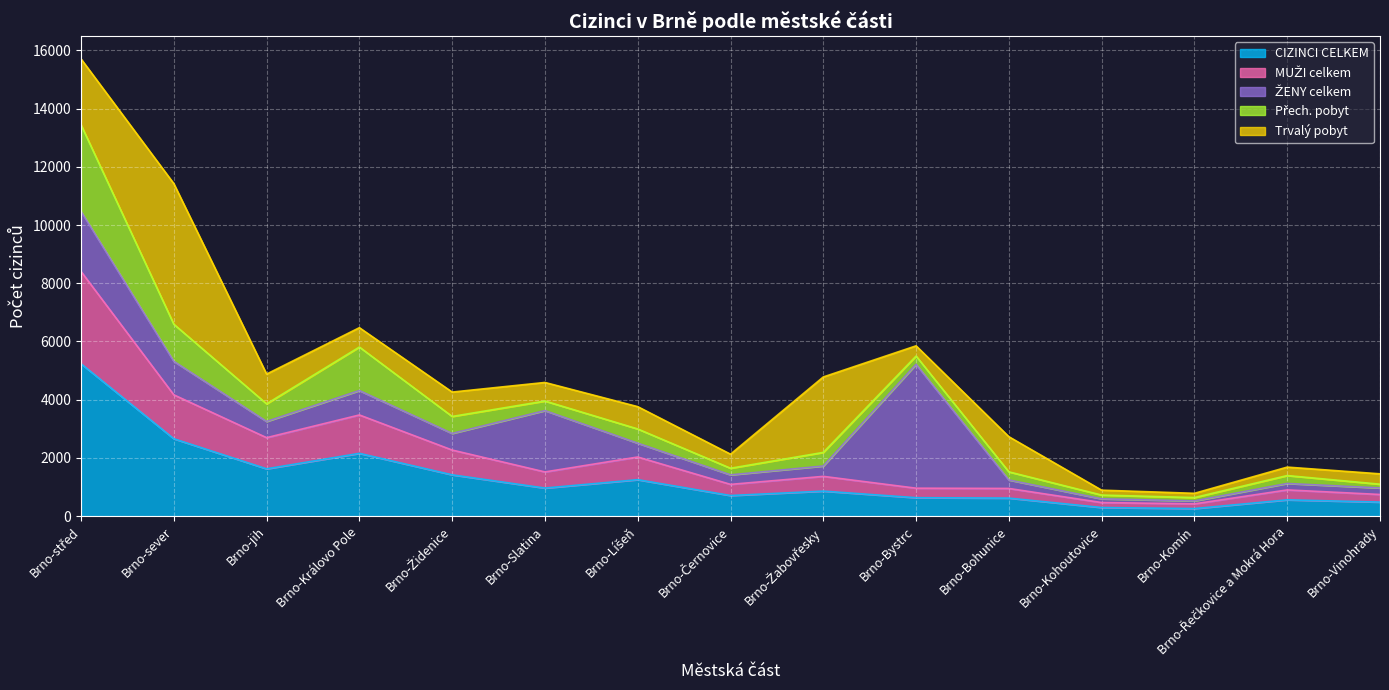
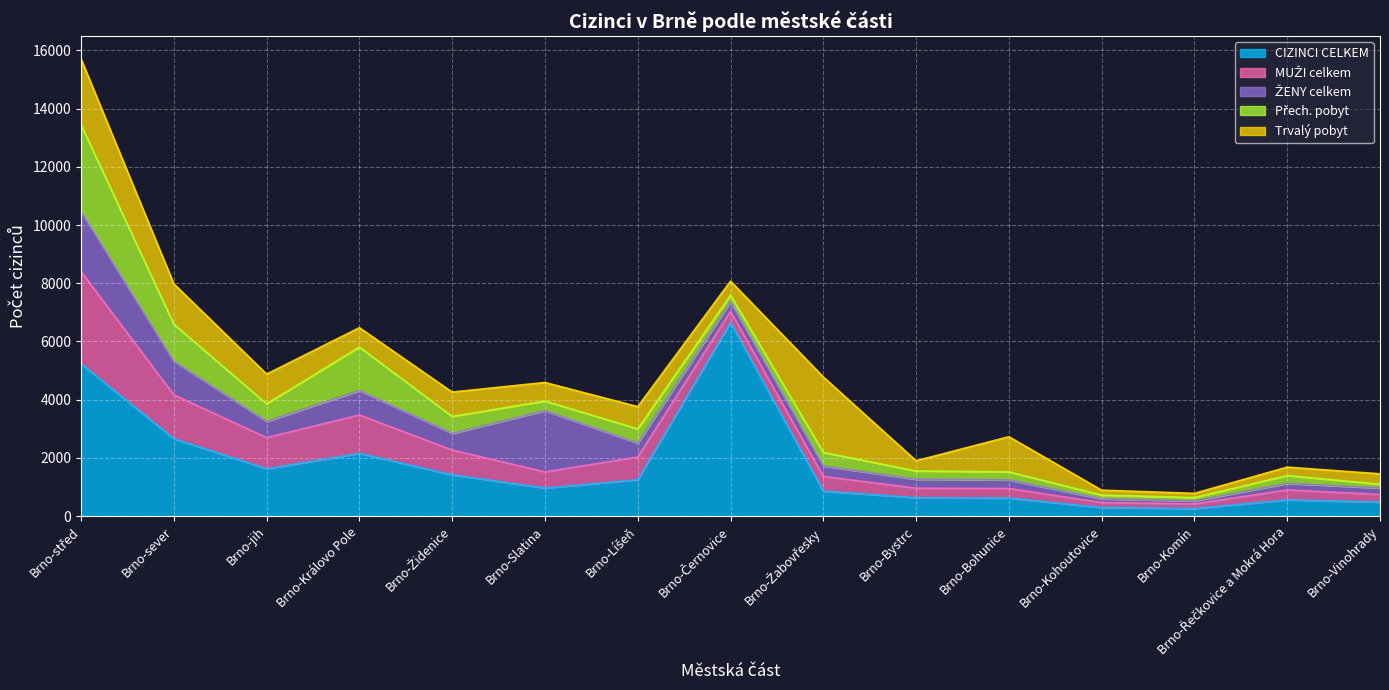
  {
    "CIZINCI CELKEM": {
      "Brno-střed": 5200,
      "Brno-sever": 2700,
      "Brno-jih": 1600,
      "Brno-Královo Pole": 2200,
      "Brno-Židenice": 1400,
      "Brno-Slatina": 1000,
      "Brno-Líšeň": 1300,
-     "Brno-Černovice": 700,
+     "Brno-Černovice": 6700,
      "Brno-Žabovřesky": 900,
      "Brno-Bystrc": 600,
      "Brno-Bohunice": 600,
      "Brno-Kohoutovice": 300,
      "Brno-Komín": 300,
      "Brno-Řečkovice a Mokrá Hora": 600,
      "Brno-Vinohrady": 500
    },
    "MUŽI celkem": {
      "Brno-střed": 3200,
      "Brno-sever": 1500,
      "Brno-jih": 1100,
      "Brno-Královo Pole": 1300,
      "Brno-Židenice": 900,
      "Brno-Slatina": 600,
      "Brno-Líšeň": 800,
      "Brno-Černovice": 400,
      "Brno-Žabovřesky": 500,
      "Brno-Bystrc": 300,
      "Brno-Bohunice": 300,
      "Brno-Kohoutovice": 200,
      "Brno-Komín": 200,
      "Brno-Řečkovice a Mokrá Hora": 300,
      "Brno-Vinohrady": 300
    },
    "ŽENY celkem": {
      "Brno-střed": 2100,
      "Brno-sever": 1200,
      "Brno-jih": 600,
      "Brno-Královo Pole": 800,
      "Brno-Židenice": 600,
      "Brno-Slatina": 2100,
      "Brno-Líšeň": 500,
      "Brno-Černovice": 300,
      "Brno-Žabovřesky": 400,
-     "Brno-Bystrc": 4300,
+     "Brno-Bystrc": 300,
      "Brno-Bohunice": 300,
      "Brno-Kohoutovice": 100,
      "Brno-Komín": 100,
      "Brno-Řečkovice a Mokrá Hora": 200,
      "Brno-Vinohrady": 200
    },
    "Přech. pobyt": {
      "Brno-střed": 3000,
      "Brno-sever": 1300,
      "Brno-jih": 600,
      "Brno-Královo Pole": 1500,
      "Brno-Židenice": 600,
      "Brno-Slatina": 300,
      "Brno-Líšeň": 500,
      "Brno-Černovice": 200,
      "Brno-Žabovřesky": 500,
      "Brno-Bystrc": 300,
      "Brno-Bohunice": 300,
      "Brno-Kohoutovice": 100,
      "Brno-Komín": 100,
      "Brno-Řečkovice a Mokrá Hora": 300,
      "Brno-Vinohrady": 100
    },
    "Trvalý pobyt": {
      "Brno-střed": 2300,
-     "Brno-sever": 4800,
+     "Brno-sever": 1400,
      "Brno-jih": 1000,
      "Brno-Královo Pole": 700,
      "Brno-Židenice": 800,
      "Brno-Slatina": 600,
      "Brno-Líšeň": 800,
      "Brno-Černovice": 500,
      "Brno-Žabovřesky": 2600,
      "Brno-Bystrc": 400,
      "Brno-Bohunice": 1200,
      "Brno-Kohoutovice": 200,
      "Brno-Komín": 100,
      "Brno-Řečkovice a Mokrá Hora": 300,
      "Brno-Vinohrady": 400
    }
  }
